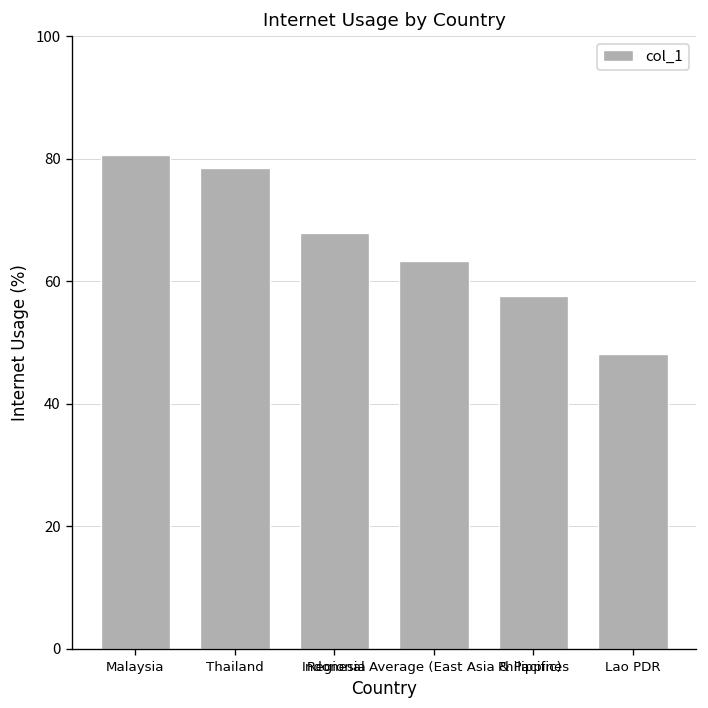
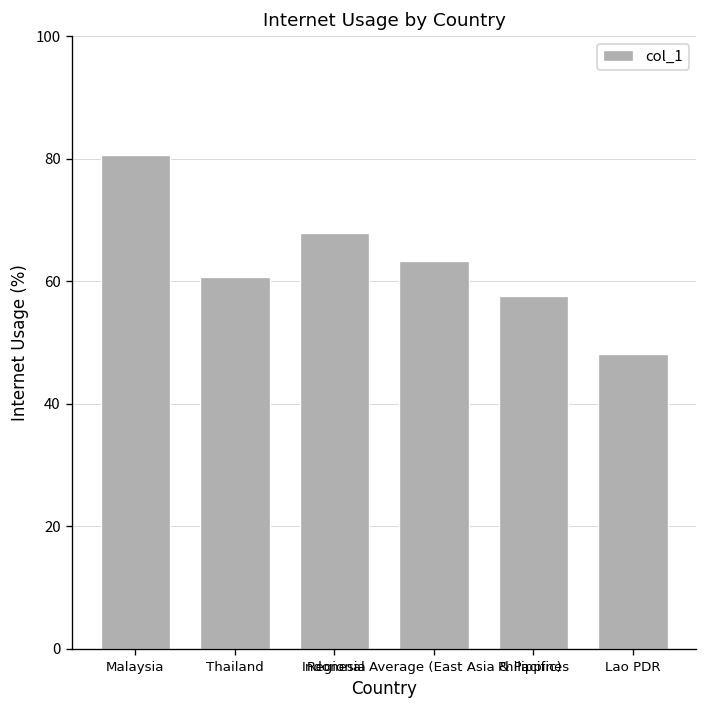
  {
    "Malaysia": 81,
-   "Thailand": 78,
+   "Thailand": 61,
    "Lao PDR": 48
  }
